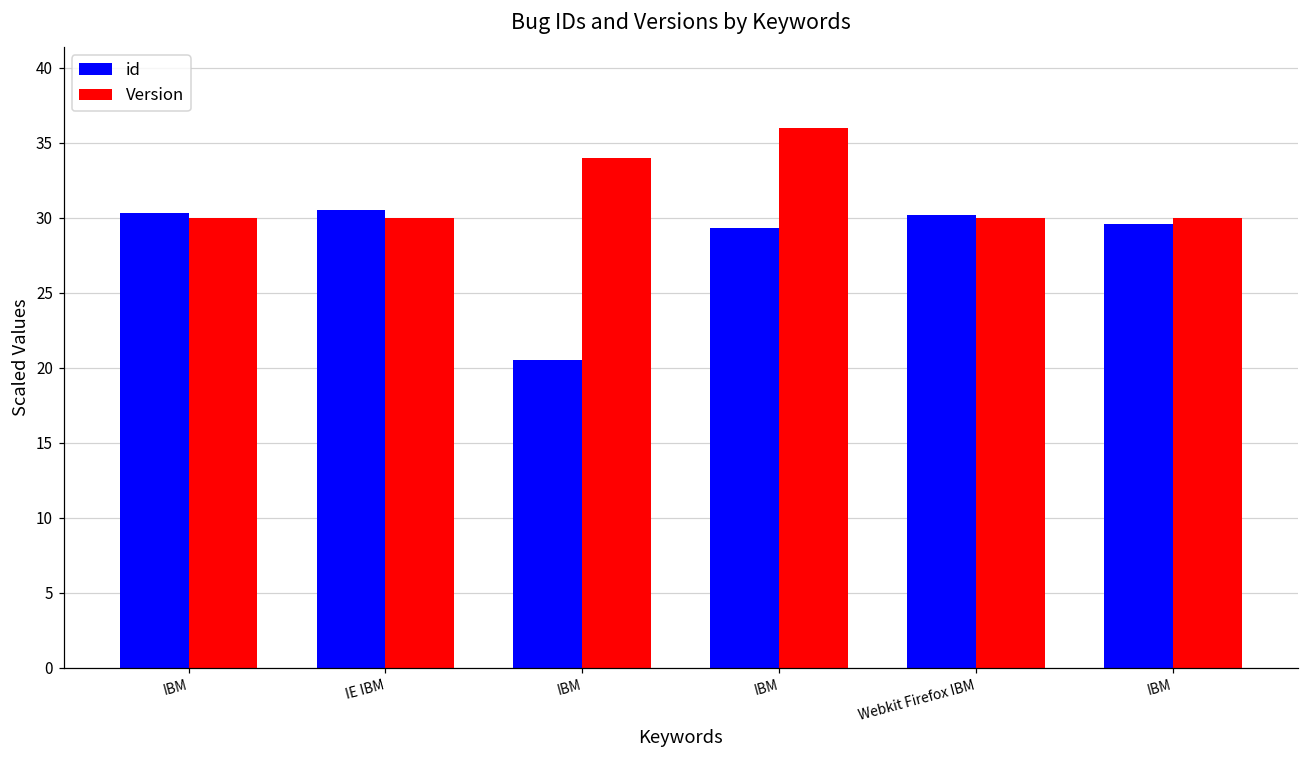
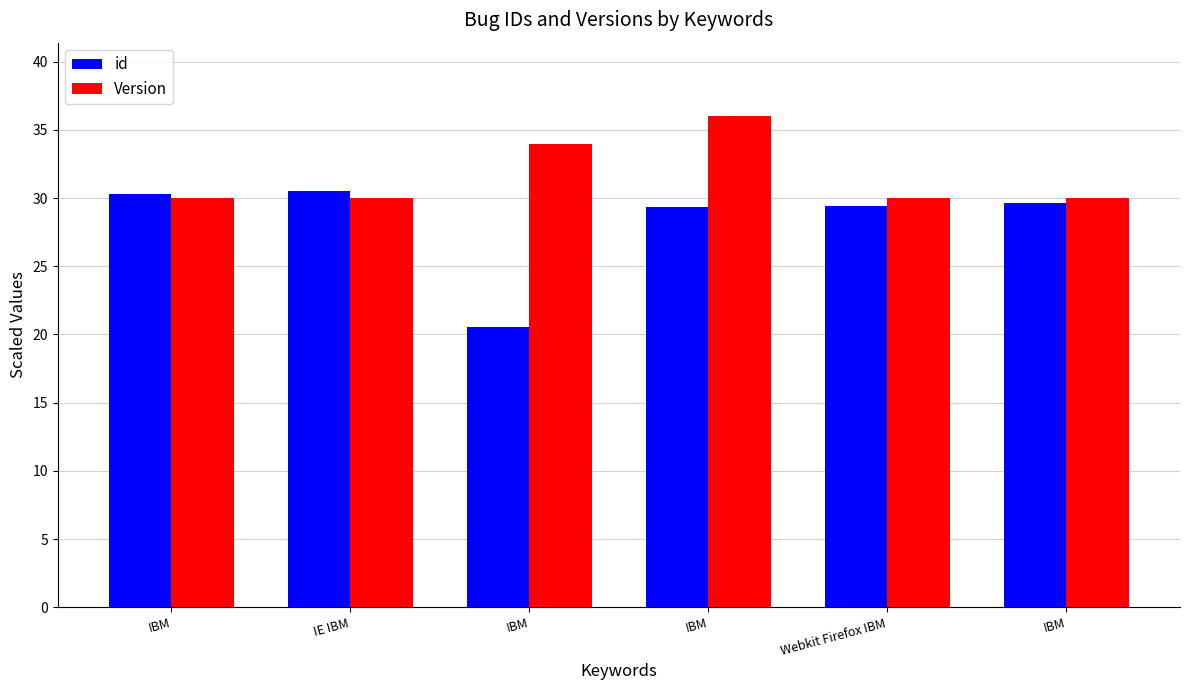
  {
    "id": {
      "IE IBM": 30.5,
-     "Webkit Firefox IBM": 30.2
+     "Webkit Firefox IBM": 29.4
    },
    "Version": {
      "IE IBM": 30.0,
      "Webkit Firefox IBM": 30.0
    }
  }
